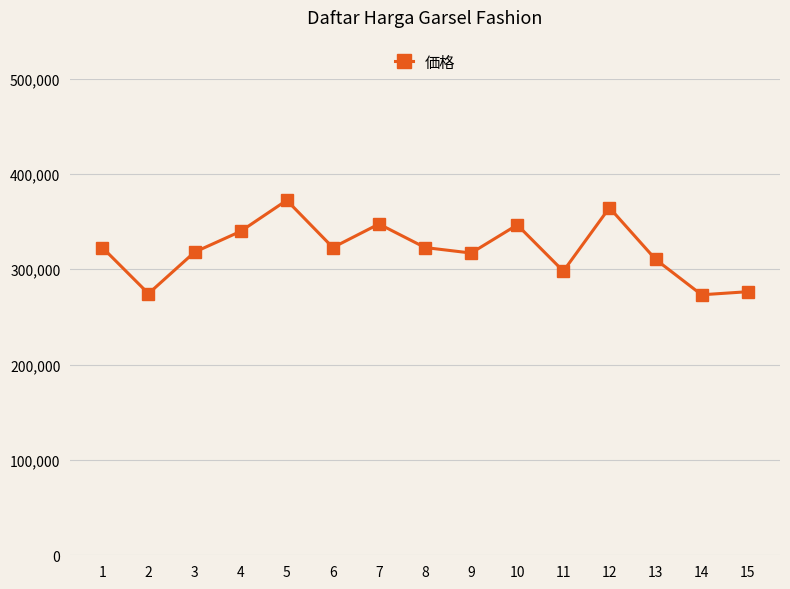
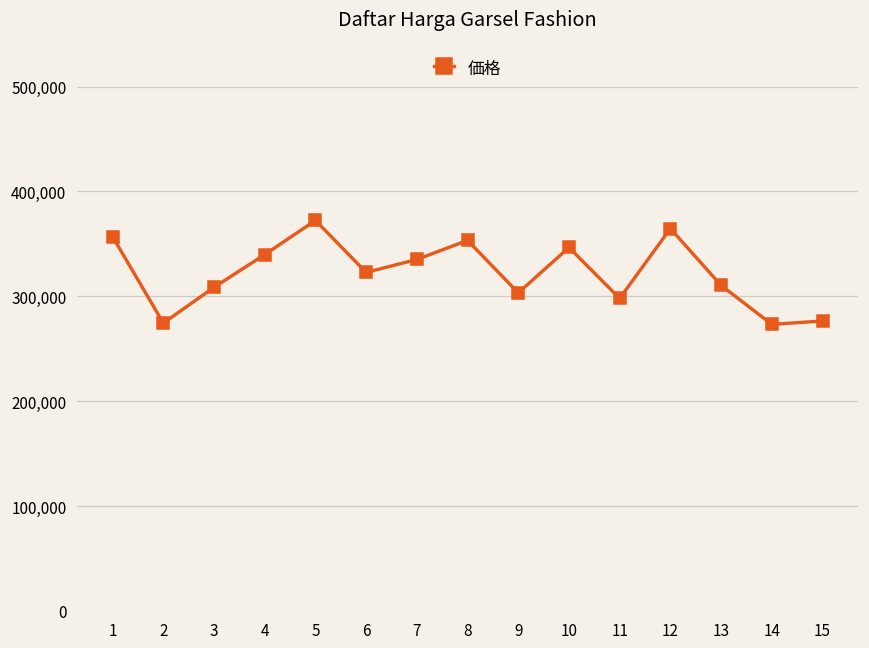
  {
-   "1": "320,000",
+   "1": "360,000",
    "2": "270,000",
-   "3": "320,000",
+   "3": "310,000",
    "4": "340,000",
    "5": "370,000",
    "6": "320,000",
-   "7": "350,000",
-   "8": "320,000",
-   "9": "320,000",
+   "7": "340,000",
+   "8": "350,000",
+   "9": "300,000",
    "10": "350,000",
    "11": "300,000",
    "12": "360,000",
    "13": "310,000",
    "14": "270,000",
    "15": "280,000"
  }
